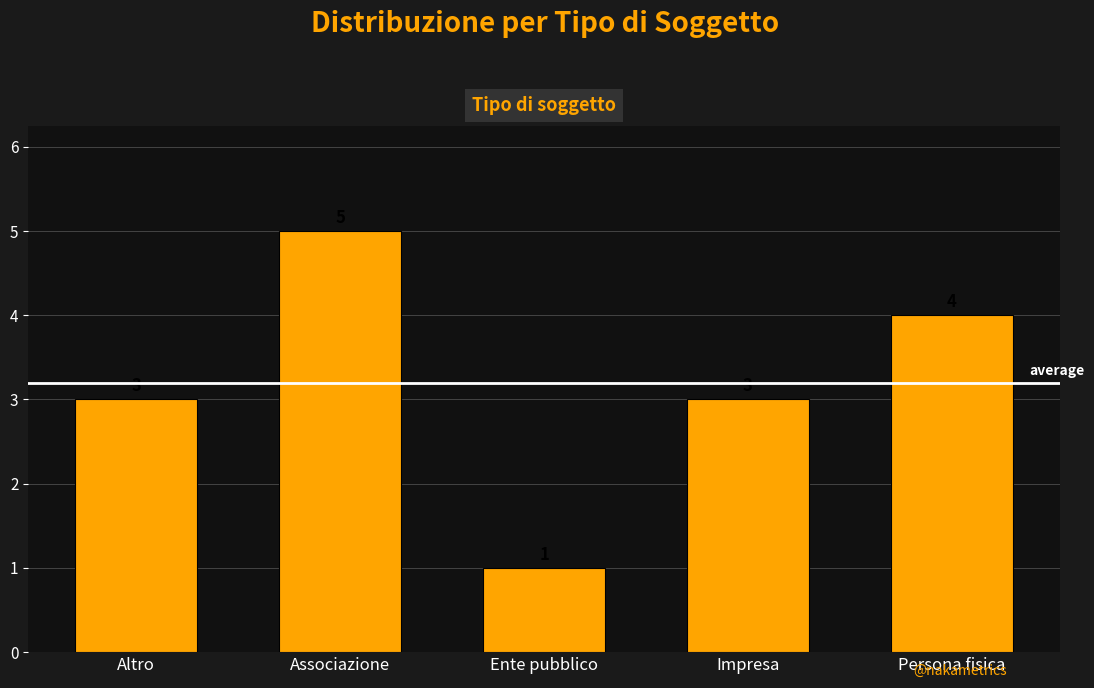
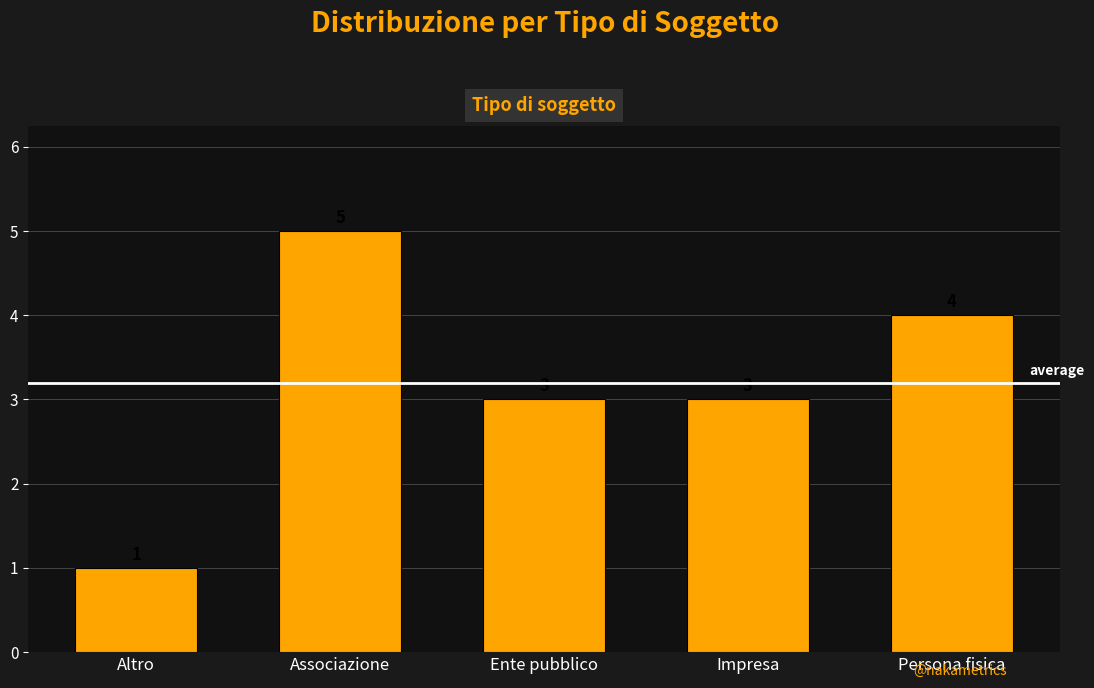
  {
-   "Altro": 3,
+   "Altro": 1,
    "Associazione": 5,
-   "Ente pubblico": 1,
+   "Ente pubblico": 3,
    "Impresa": 3,
    "Persona fisica": 4
  }
